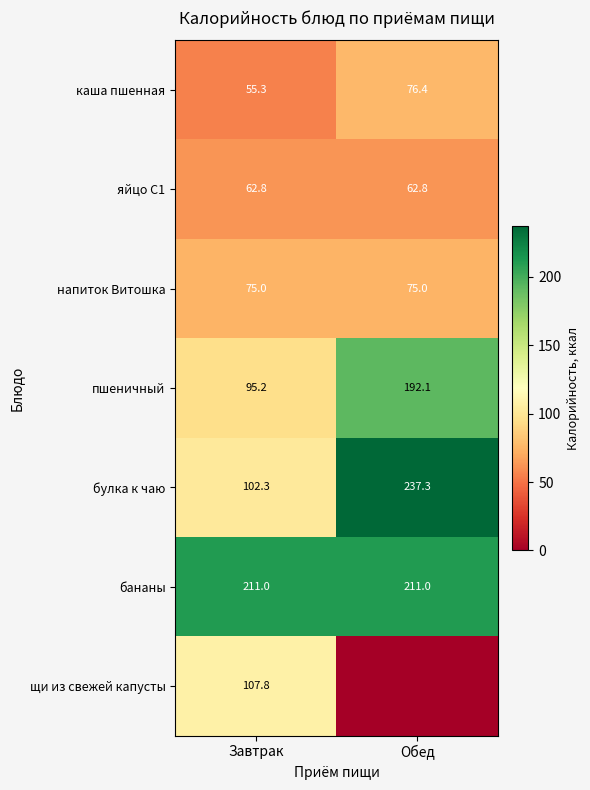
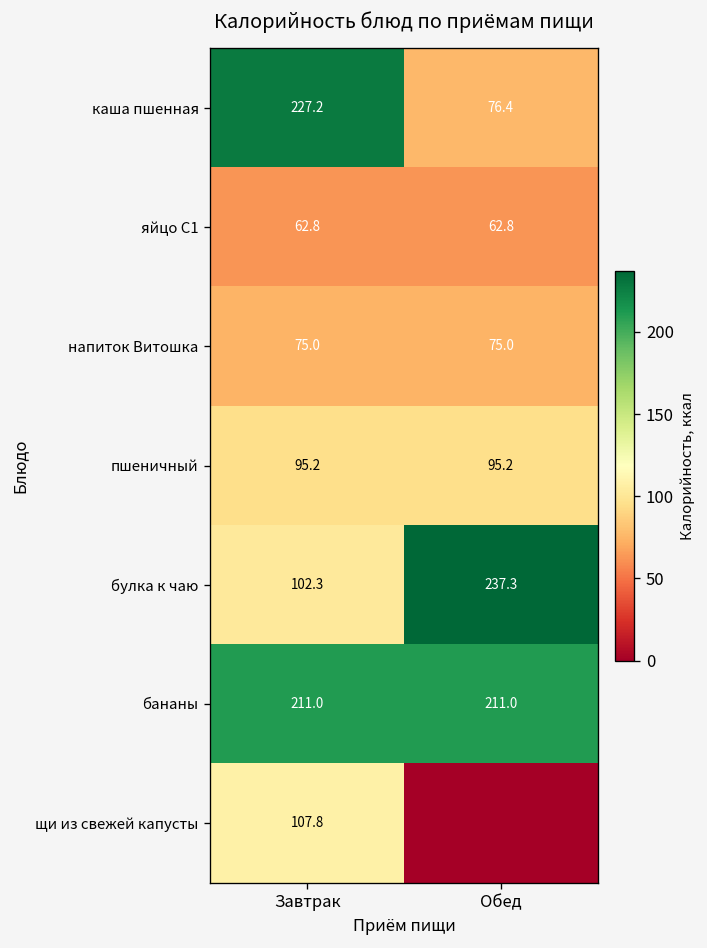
  {
    "каша пшенная": {
-     "Завтрак": 55.3,
+     "Завтрак": 227.2,
      "Обед": 76.4
    },
    "яйцо С1": {
      "Завтрак": 62.8,
      "Обед": 62.8
    },
    "напиток Витошка": {
      "Завтрак": 75.0,
      "Обед": 75.0
    },
    "пшеничный": {
      "Завтрак": 95.2,
-     "Обед": 192.1
+     "Обед": 95.2
    },
    "булка к чаю": {
      "Завтрак": 102.3,
      "Обед": 237.3
    },
    "бананы": {
      "Завтрак": 211.0,
      "Обед": 211.0
    },
    "щи из свежей капусты": {
      "Завтрак": 107.8
    }
  }
